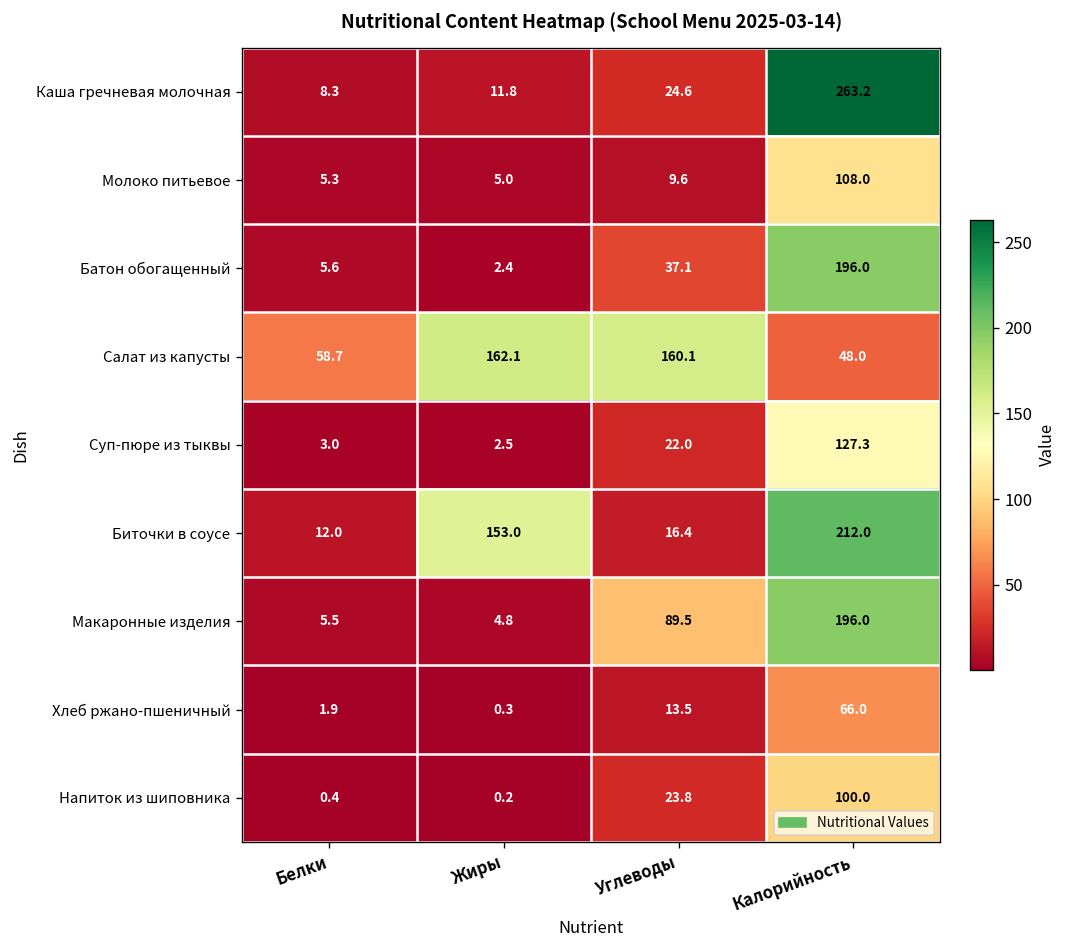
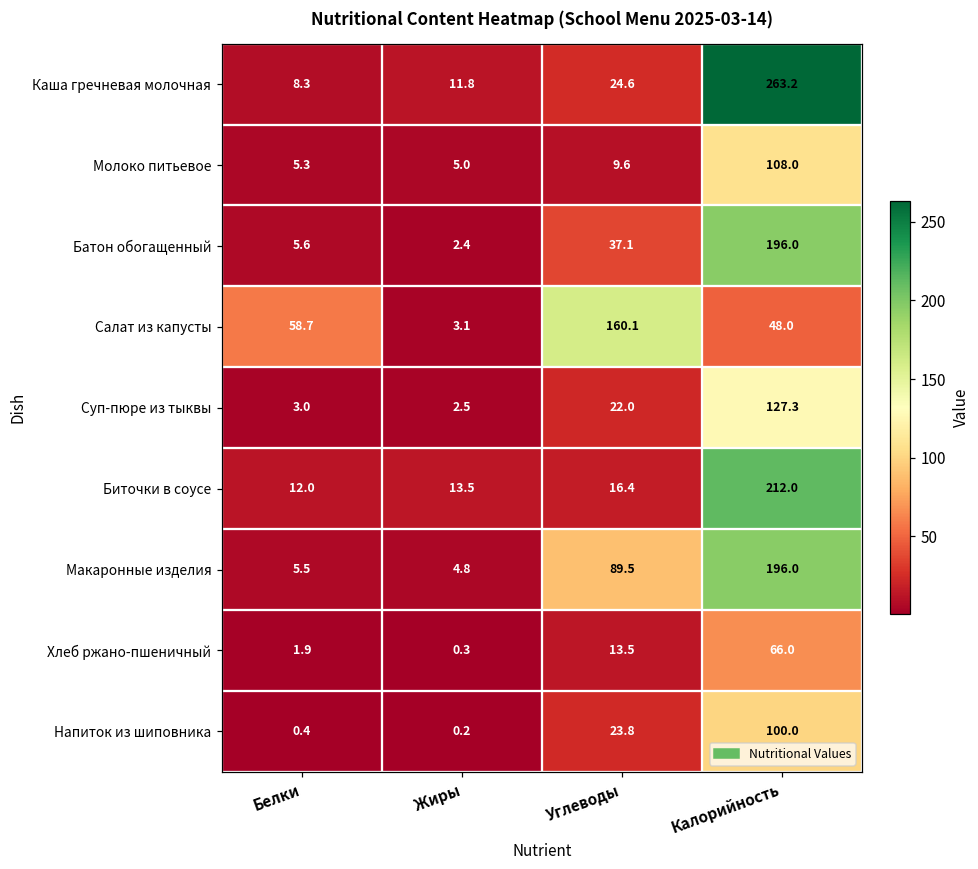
  {
    "Каша гречневая молочная": {
      "Белки": 8.3,
      "Жиры": 11.8,
      "Углеводы": 24.6,
      "Калорийность": 263.2
    },
    "Молоко питьевое": {
      "Белки": 5.3,
      "Жиры": 5.0,
      "Углеводы": 9.6,
      "Калорийность": 108.0
    },
    "Батон обогащенный": {
      "Белки": 5.6,
      "Жиры": 2.4,
      "Углеводы": 37.1,
      "Калорийность": 196.0
    },
    "Салат из капусты": {
      "Белки": 58.7,
-     "Жиры": 162.1,
+     "Жиры": 3.1,
      "Углеводы": 160.1,
      "Калорийность": 48.0
    },
    "Суп-пюре из тыквы": {
      "Белки": 3.0,
      "Жиры": 2.5,
      "Углеводы": 22.0,
      "Калорийность": 127.3
    },
    "Биточки в соусе": {
      "Белки": 12.0,
-     "Жиры": 153.0,
+     "Жиры": 13.5,
      "Углеводы": 16.4,
      "Калорийность": 212.0
    },
    "Макаронные изделия": {
      "Белки": 5.5,
      "Жиры": 4.8,
      "Углеводы": 89.5,
      "Калорийность": 196.0
    },
    "Хлеб ржано-пшеничный": {
      "Белки": 1.9,
      "Жиры": 0.3,
      "Углеводы": 13.5,
      "Калорийность": 66.0
    },
    "Напиток из шиповника": {
      "Белки": 0.4,
      "Жиры": 0.2,
      "Углеводы": 23.8,
      "Калорийность": 100.0
    }
  }
